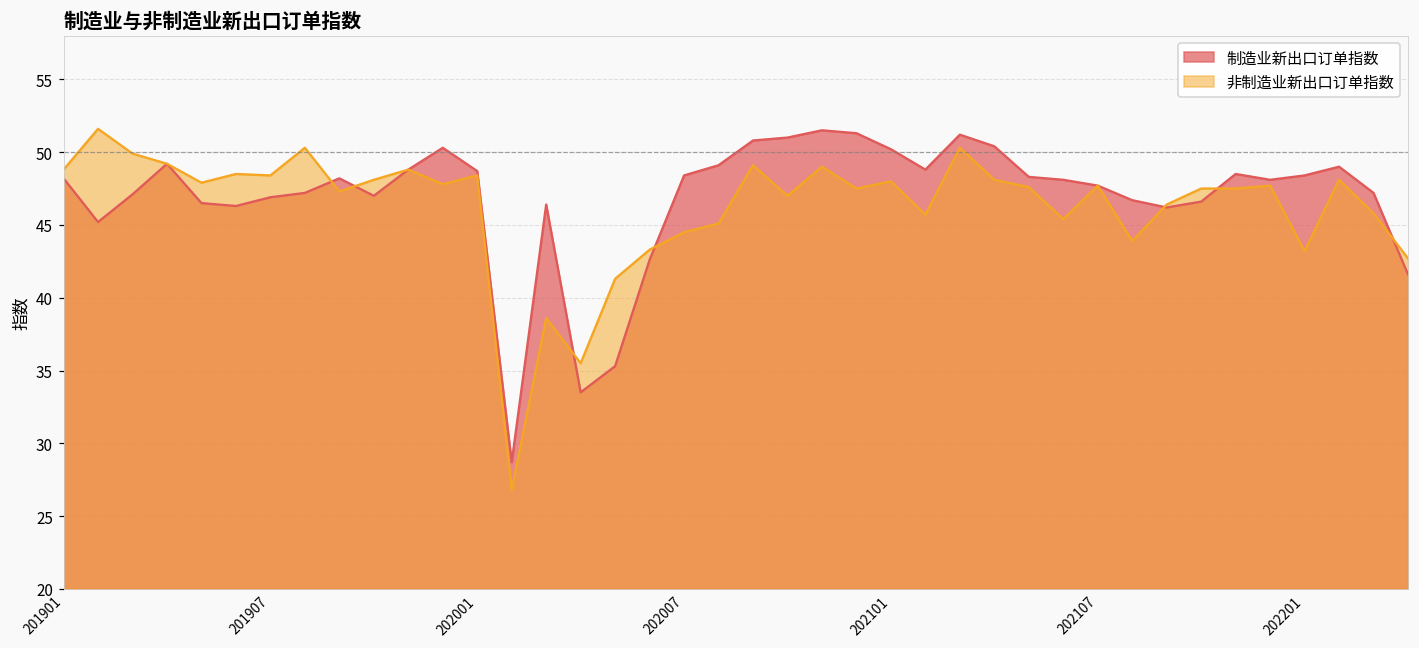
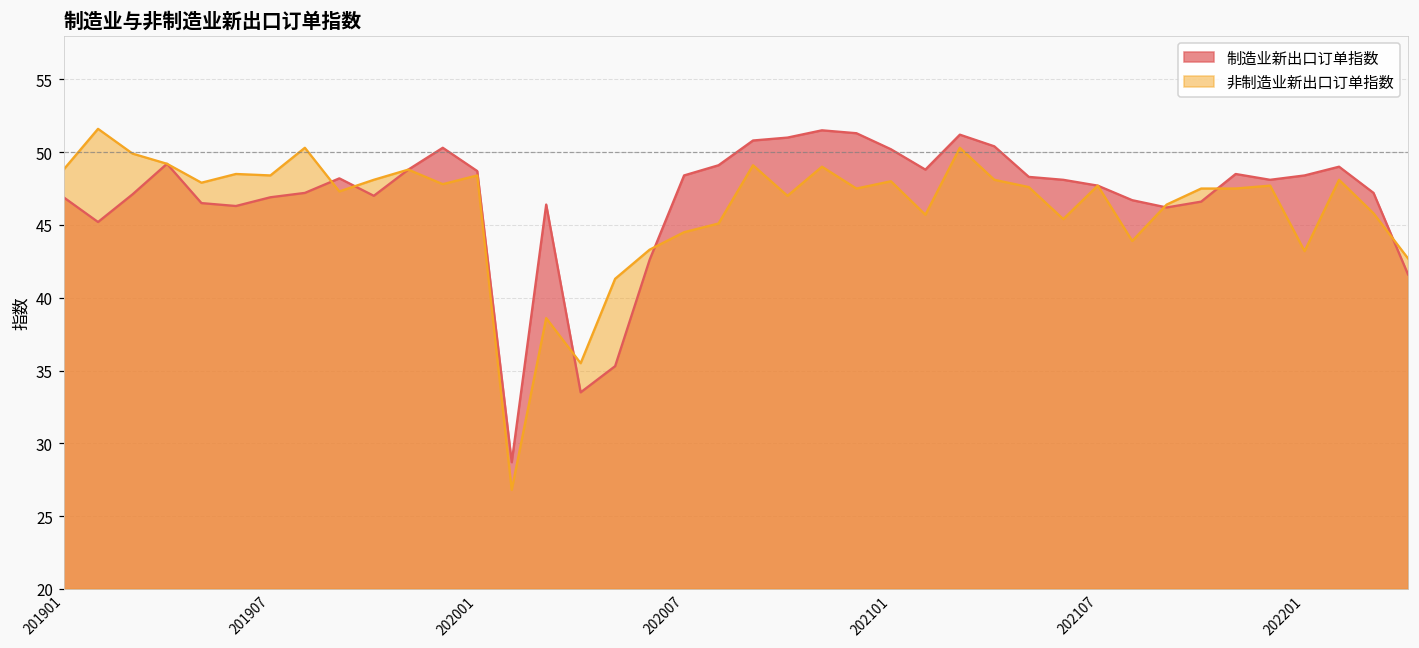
  {
    "制造业新出口订单指数": {
-     "201901": 48.2,
+     "201901": 46.9,
      "201907": 46.9,
      "202001": 48.7,
      "202007": 48.4,
      "202101": 50.2,
      "202201": 48.4
    },
    "非制造业新出口订单指数": {
      "201901": 48.8,
      "201907": 48.4,
      "202001": 48.4,
      "202007": 44.5,
      "202101": 48.0,
      "202201": 43.2
    }
  }
